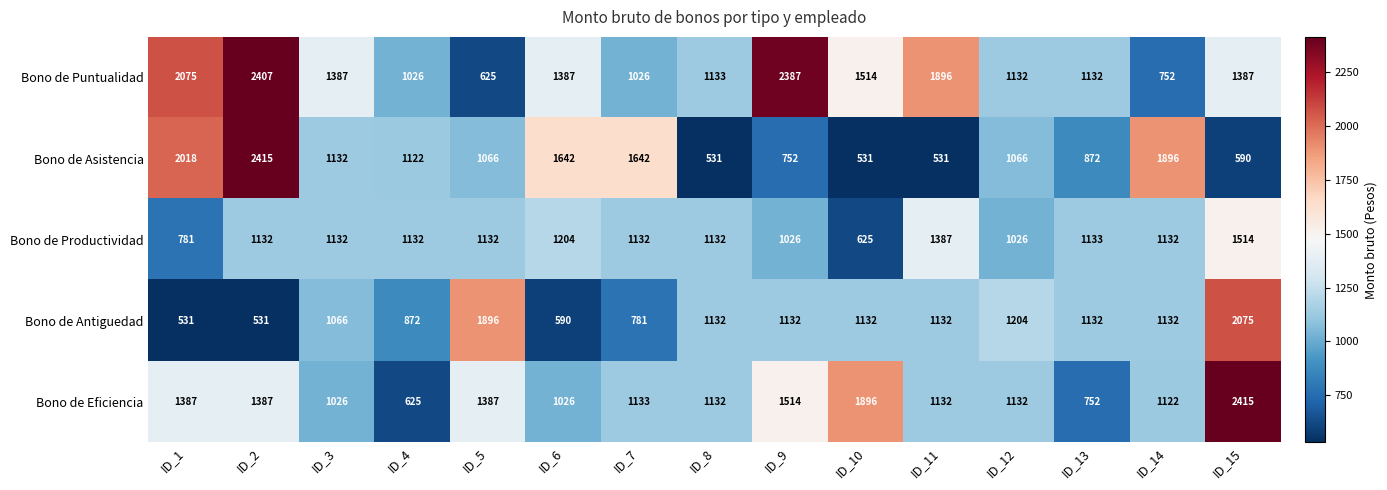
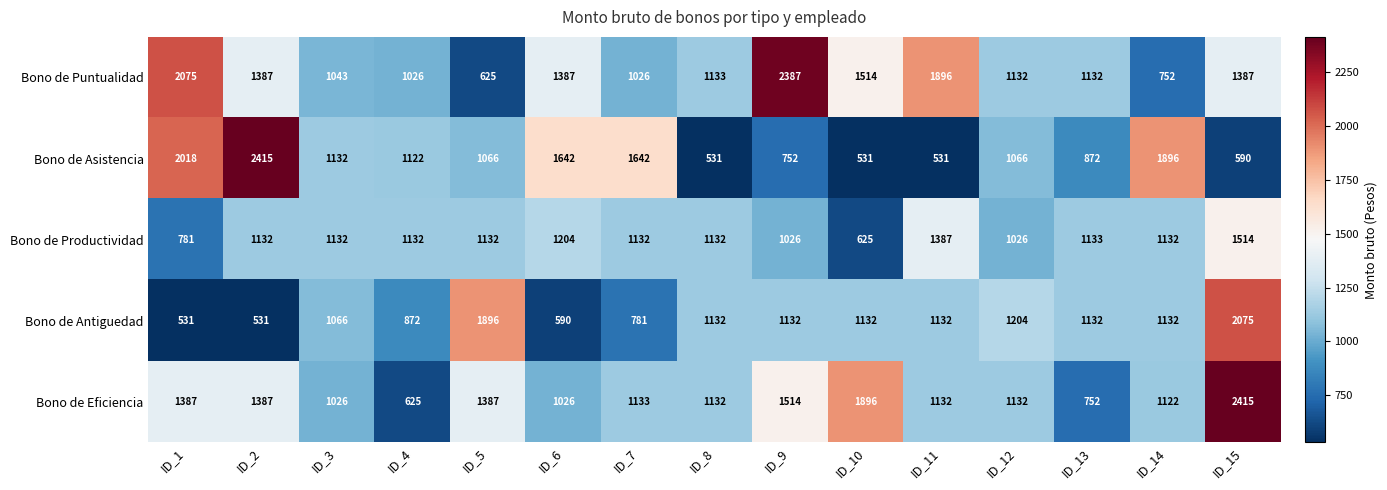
  {
    "Bono de Puntualidad": {
      "ID_1": 2075,
-     "ID_2": 2407,
-     "ID_3": 1387,
+     "ID_2": 1387,
+     "ID_3": 1043,
      "ID_4": 1026,
      "ID_5": 625,
      "ID_6": 1387,
      "ID_7": 1026,
      "ID_8": 1133,
      "ID_9": 2387,
      "ID_10": 1514,
      "ID_11": 1896,
      "ID_12": 1132,
      "ID_13": 1132,
      "ID_14": 752,
      "ID_15": 1387
    },
    "Bono de Asistencia": {
      "ID_1": 2018,
      "ID_2": 2415,
      "ID_3": 1132,
      "ID_4": 1122,
      "ID_5": 1066,
      "ID_6": 1642,
      "ID_7": 1642,
      "ID_8": 531,
      "ID_9": 752,
      "ID_10": 531,
      "ID_11": 531,
      "ID_12": 1066,
      "ID_13": 872,
      "ID_14": 1896,
      "ID_15": 590
    },
    "Bono de Productividad": {
      "ID_1": 781,
      "ID_2": 1132,
      "ID_3": 1132,
      "ID_4": 1132,
      "ID_5": 1132,
      "ID_6": 1204,
      "ID_7": 1132,
      "ID_8": 1132,
      "ID_9": 1026,
      "ID_10": 625,
      "ID_11": 1387,
      "ID_12": 1026,
      "ID_13": 1133,
      "ID_14": 1132,
      "ID_15": 1514
    },
    "Bono de Antiguedad": {
      "ID_1": 531,
      "ID_2": 531,
      "ID_3": 1066,
      "ID_4": 872,
      "ID_5": 1896,
      "ID_6": 590,
      "ID_7": 781,
      "ID_8": 1132,
      "ID_9": 1132,
      "ID_10": 1132,
      "ID_11": 1132,
      "ID_12": 1204,
      "ID_13": 1132,
      "ID_14": 1132,
      "ID_15": 2075
    },
    "Bono de Eficiencia": {
      "ID_1": 1387,
      "ID_2": 1387,
      "ID_3": 1026,
      "ID_4": 625,
      "ID_5": 1387,
      "ID_6": 1026,
      "ID_7": 1133,
      "ID_8": 1132,
      "ID_9": 1514,
      "ID_10": 1896,
      "ID_11": 1132,
      "ID_12": 1132,
      "ID_13": 752,
      "ID_14": 1122,
      "ID_15": 2415
    }
  }
